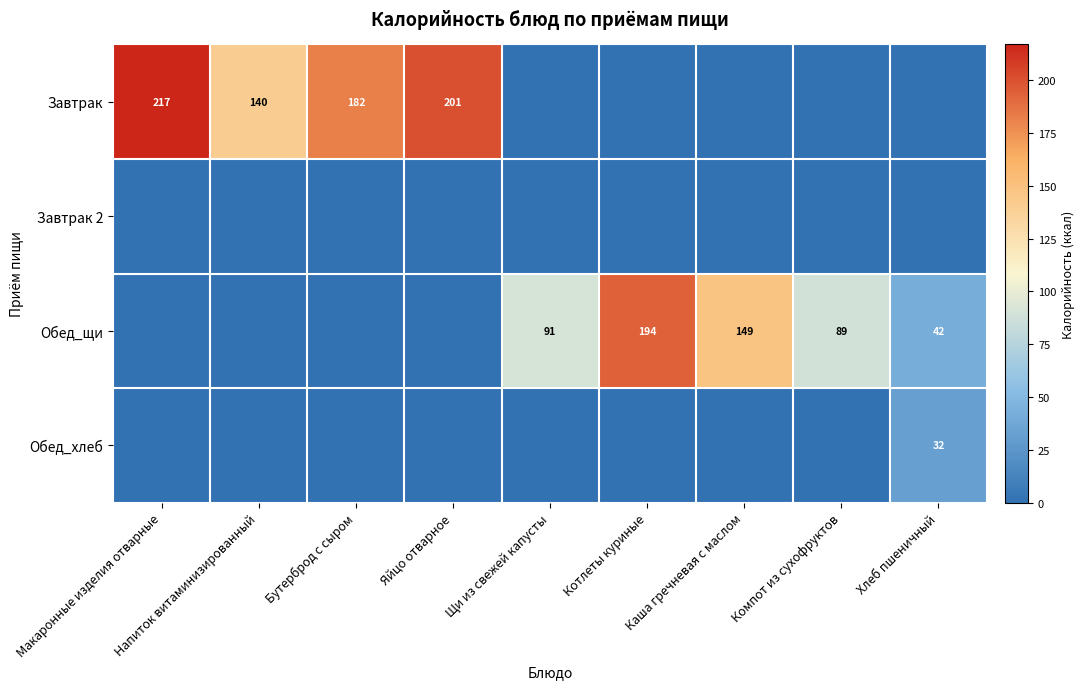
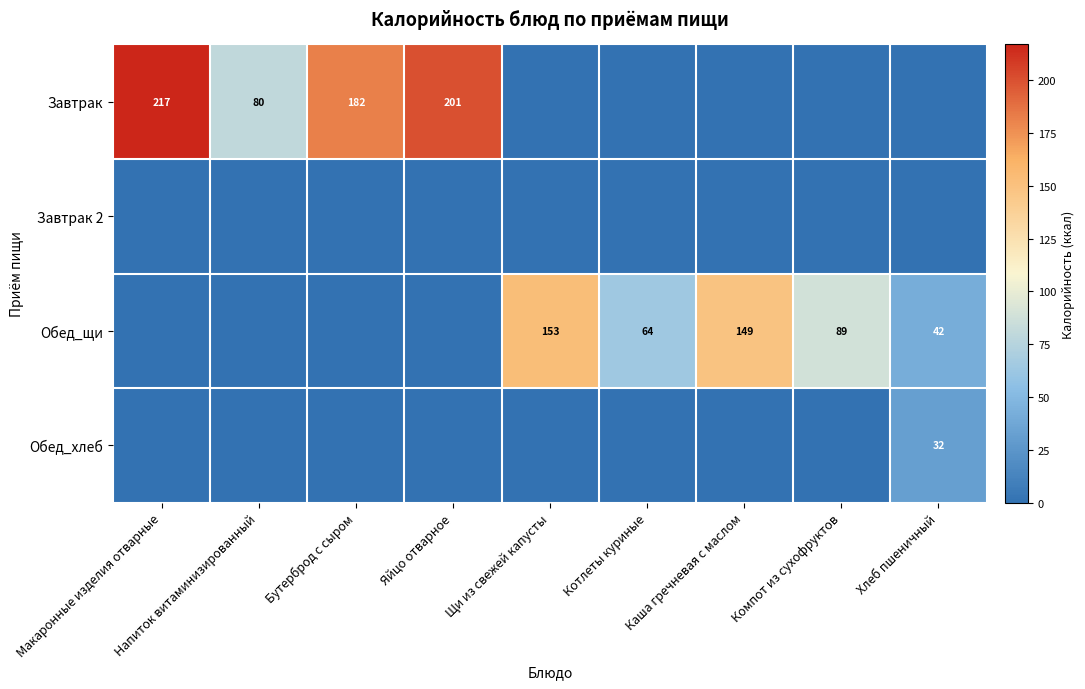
  {
    "Завтрак": {
      "Макаронные изделия отварные": 217,
-     "Напиток витаминизированный": 140,
+     "Напиток витаминизированный": 80,
      "Бутерброд с сыром": 182,
      "Яйцо отварное": 201
    },
    "Обед_щи": {
-     "Щи из свежей капусты": 91,
-     "Котлеты куриные": 194,
+     "Щи из свежей капусты": 153,
+     "Котлеты куриные": 64,
      "Каша гречневая с маслом": 149,
      "Компот из сухофруктов": 89,
      "Хлеб пшеничный": 42
    },
    "Обед_хлеб": {
      "Хлеб пшеничный": 32
    }
  }
